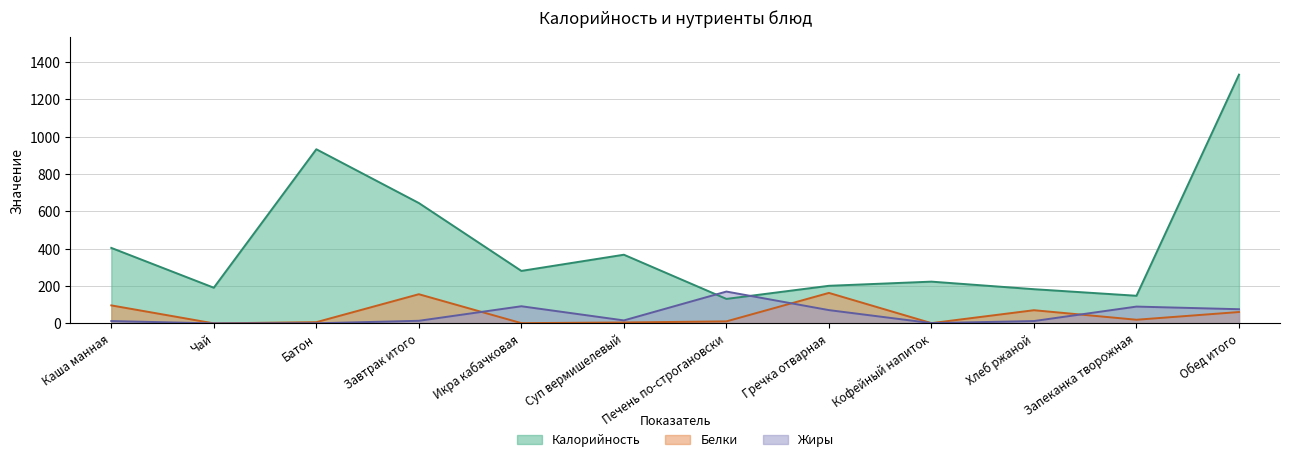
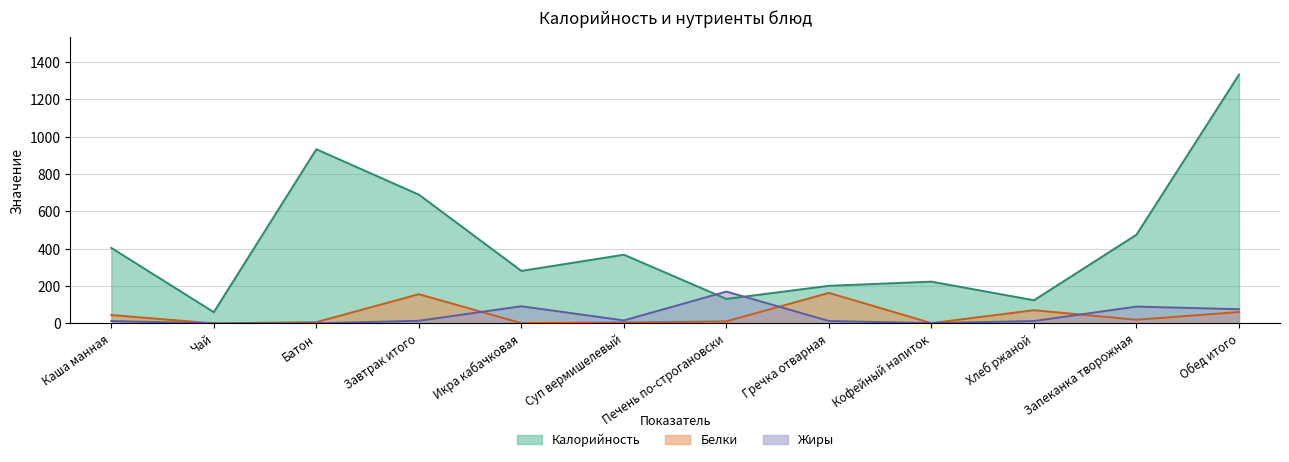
  {
    "Калорийность": {
      "Каша манная": 400,
-     "Чай": 190,
+     "Чай": 60,
      "Батон": 930,
-     "Завтрак итого": 650,
+     "Завтрак итого": 690,
      "Икра кабачковая": 280,
      "Суп вермишелевый": 370,
      "Печень по-строгановски": 130,
      "Гречка отварная": 200,
      "Кофейный напиток": 220,
-     "Хлеб ржаной": 180,
-     "Запеканка творожная": 150,
+     "Хлеб ржаной": 120,
+     "Запеканка творожная": 480,
      "Обед итого": 1330
    },
    "Белки": {
-     "Каша манная": 100,
+     "Каша манная": 40,
      "Завтрак итого": 160,
      "Икра кабачковая": 0,
      "Печень по-строгановски": 10,
      "Гречка отварная": 160,
      "Хлеб ржаной": 70,
      "Запеканка творожная": 20,
      "Обед итого": 60
    },
    "Жиры": {
      "Каша манная": 10,
      "Завтрак итого": 10,
      "Икра кабачковая": 90,
      "Печень по-строгановски": 170,
-     "Гречка отварная": 70,
+     "Гречка отварная": 10,
      "Хлеб ржаной": 10,
      "Запеканка творожная": 90,
      "Обед итого": 80
    }
  }
